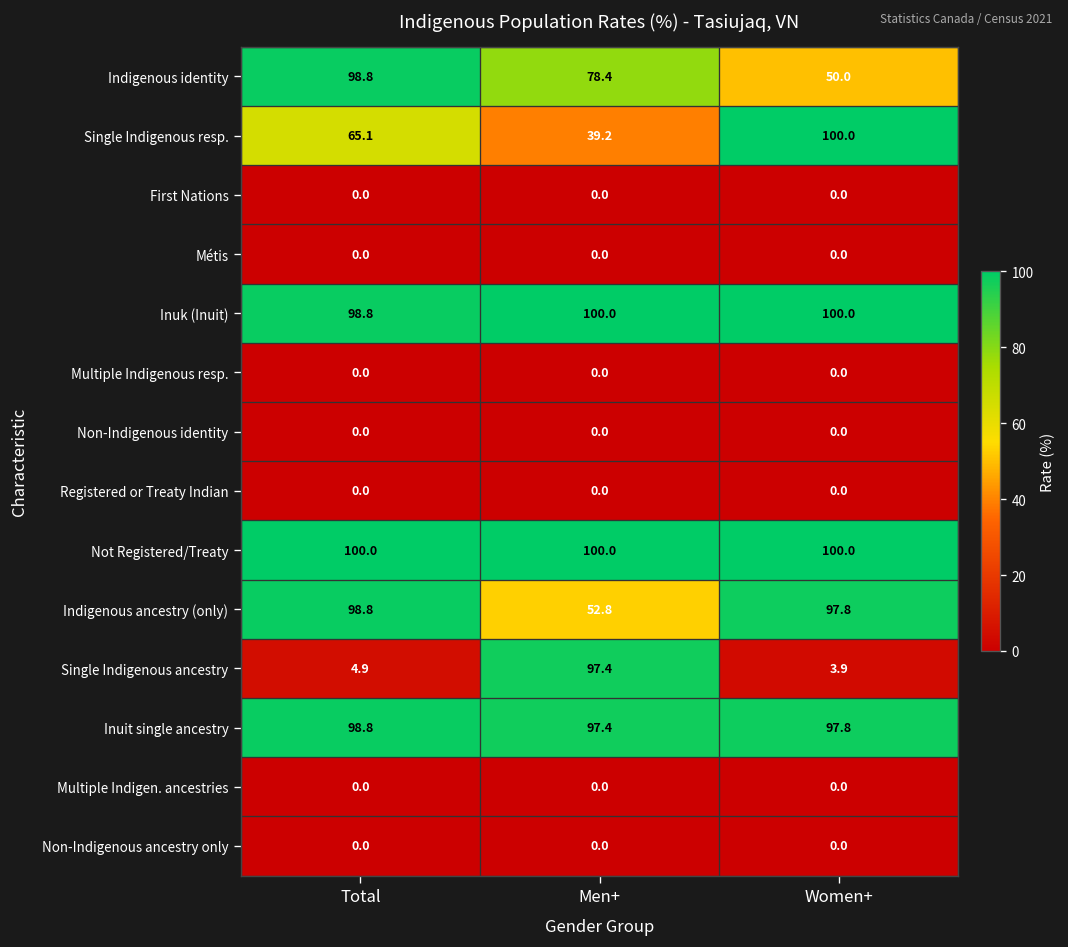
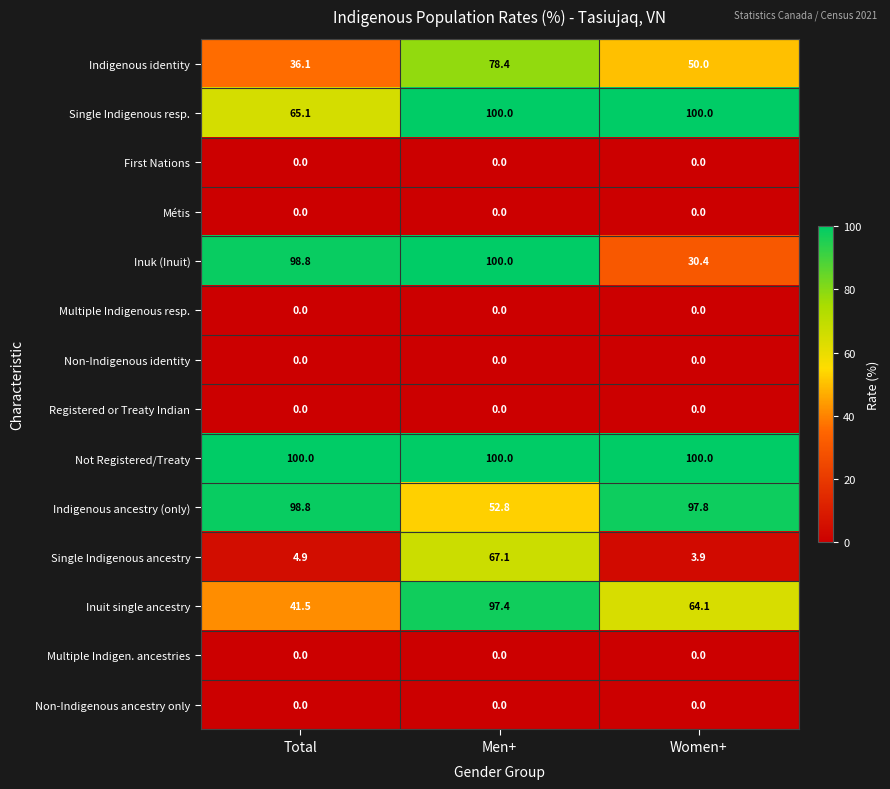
  {
    "Indigenous identity": {
-     "Total": 98.8,
+     "Total": 36.1,
      "Men+": 78.4,
      "Women+": 50.0
    },
    "Single Indigenous resp.": {
      "Total": 65.1,
-     "Men+": 39.2,
+     "Men+": 100.0,
      "Women+": 100.0
    },
    "First Nations": {
      "Total": 0.0,
      "Men+": 0.0,
      "Women+": 0.0
    },
    "Métis": {
      "Total": 0.0,
      "Men+": 0.0,
      "Women+": 0.0
    },
    "Inuk (Inuit)": {
      "Total": 98.8,
      "Men+": 100.0,
-     "Women+": 100.0
+     "Women+": 30.4
    },
    "Multiple Indigenous resp.": {
      "Total": 0.0,
      "Men+": 0.0,
      "Women+": 0.0
    },
    "Non-Indigenous identity": {
      "Total": 0.0,
      "Men+": 0.0,
      "Women+": 0.0
    },
    "Registered or Treaty Indian": {
      "Total": 0.0,
      "Men+": 0.0,
      "Women+": 0.0
    },
    "Not Registered/Treaty": {
      "Total": 100.0,
      "Men+": 100.0,
      "Women+": 100.0
    },
    "Indigenous ancestry (only)": {
      "Total": 98.8,
      "Men+": 52.8,
      "Women+": 97.8
    },
    "Single Indigenous ancestry": {
      "Total": 4.9,
-     "Men+": 97.4,
+     "Men+": 67.1,
      "Women+": 3.9
    },
    "Inuit single ancestry": {
-     "Total": 98.8,
+     "Total": 41.5,
      "Men+": 97.4,
-     "Women+": 97.8
+     "Women+": 64.1
    },
    "Multiple Indigen. ancestries": {
      "Total": 0.0,
      "Men+": 0.0,
      "Women+": 0.0
    },
    "Non-Indigenous ancestry only": {
      "Total": 0.0,
      "Men+": 0.0,
      "Women+": 0.0
    }
  }
